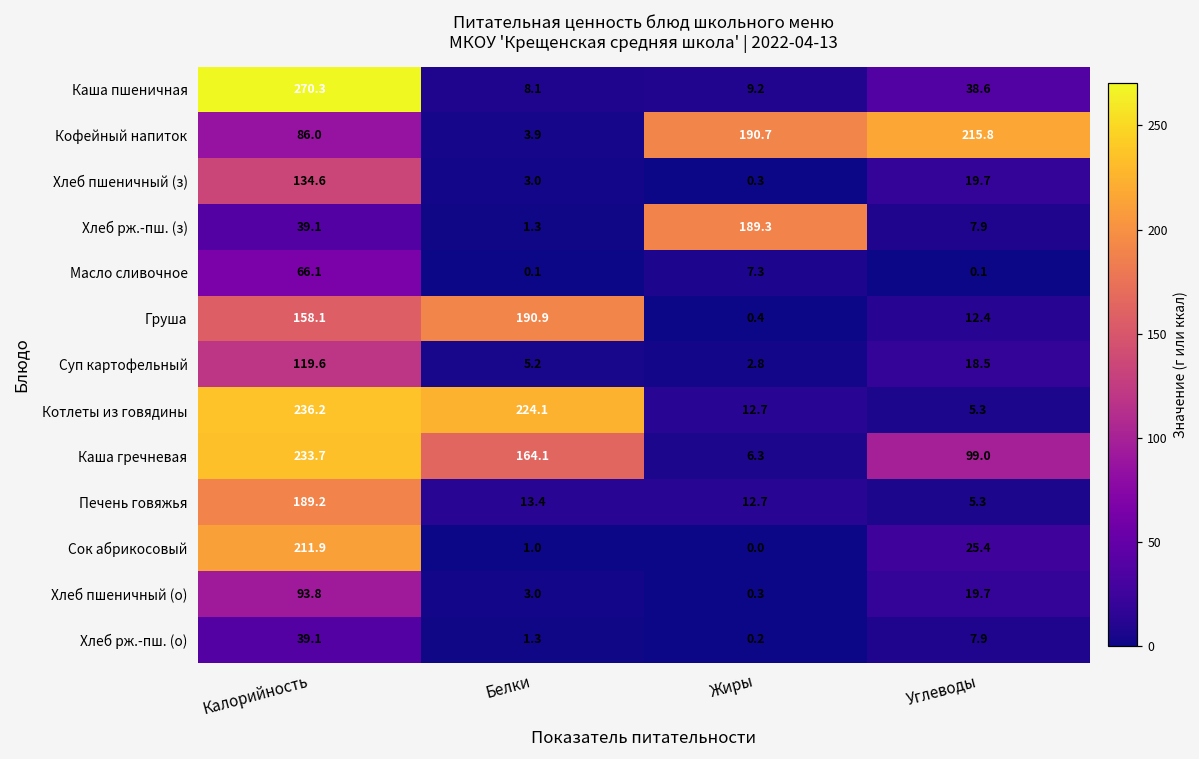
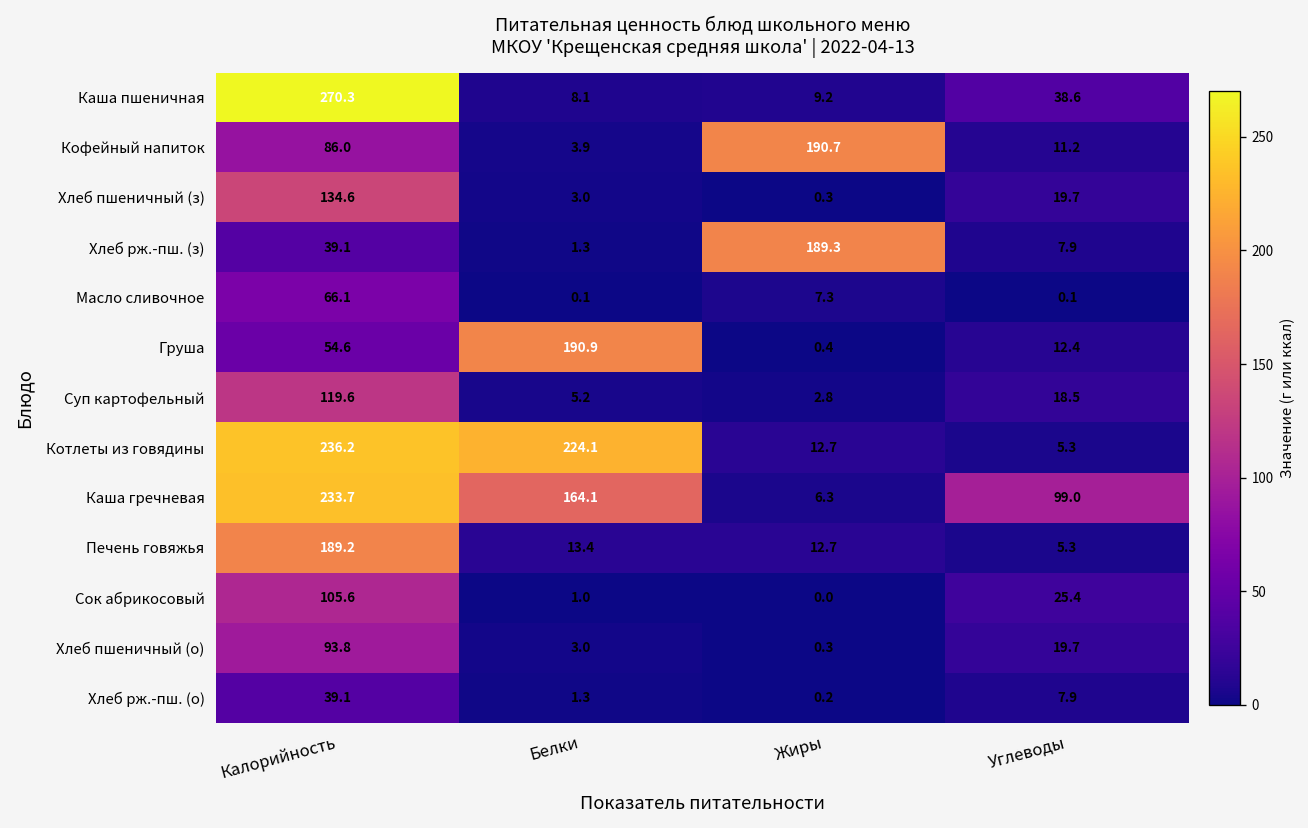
  {
    "Каша пшеничная": {
      "Калорийность": 270.3,
      "Белки": 8.1,
      "Жиры": 9.2,
      "Углеводы": 38.6
    },
    "Кофейный напиток": {
      "Калорийность": 86.0,
      "Белки": 3.9,
      "Жиры": 190.7,
-     "Углеводы": 215.8
+     "Углеводы": 11.2
    },
    "Хлеб пшеничный (з)": {
      "Калорийность": 134.6,
      "Белки": 3.0,
      "Жиры": 0.3,
      "Углеводы": 19.7
    },
    "Хлеб рж.-пш. (з)": {
      "Калорийность": 39.1,
      "Белки": 1.3,
      "Жиры": 189.3,
      "Углеводы": 7.9
    },
    "Масло сливочное": {
      "Калорийность": 66.1,
      "Белки": 0.1,
      "Жиры": 7.3,
      "Углеводы": 0.1
    },
    "Груша": {
-     "Калорийность": 158.1,
+     "Калорийность": 54.6,
      "Белки": 190.9,
      "Жиры": 0.4,
      "Углеводы": 12.4
    },
    "Суп картофельный": {
      "Калорийность": 119.6,
      "Белки": 5.2,
      "Жиры": 2.8,
      "Углеводы": 18.5
    },
    "Котлеты из говядины": {
      "Калорийность": 236.2,
      "Белки": 224.1,
      "Жиры": 12.7,
      "Углеводы": 5.3
    },
    "Каша гречневая": {
      "Калорийность": 233.7,
      "Белки": 164.1,
      "Жиры": 6.3,
      "Углеводы": 99.0
    },
    "Печень говяжья": {
      "Калорийность": 189.2,
      "Белки": 13.4,
      "Жиры": 12.7,
      "Углеводы": 5.3
    },
    "Сок абрикосовый": {
-     "Калорийность": 211.9,
+     "Калорийность": 105.6,
      "Белки": 1.0,
      "Жиры": 0.0,
      "Углеводы": 25.4
    },
    "Хлеб пшеничный (о)": {
      "Калорийность": 93.8,
      "Белки": 3.0,
      "Жиры": 0.3,
      "Углеводы": 19.7
    },
    "Хлеб рж.-пш. (о)": {
      "Калорийность": 39.1,
      "Белки": 1.3,
      "Жиры": 0.2,
      "Углеводы": 7.9
    }
  }
